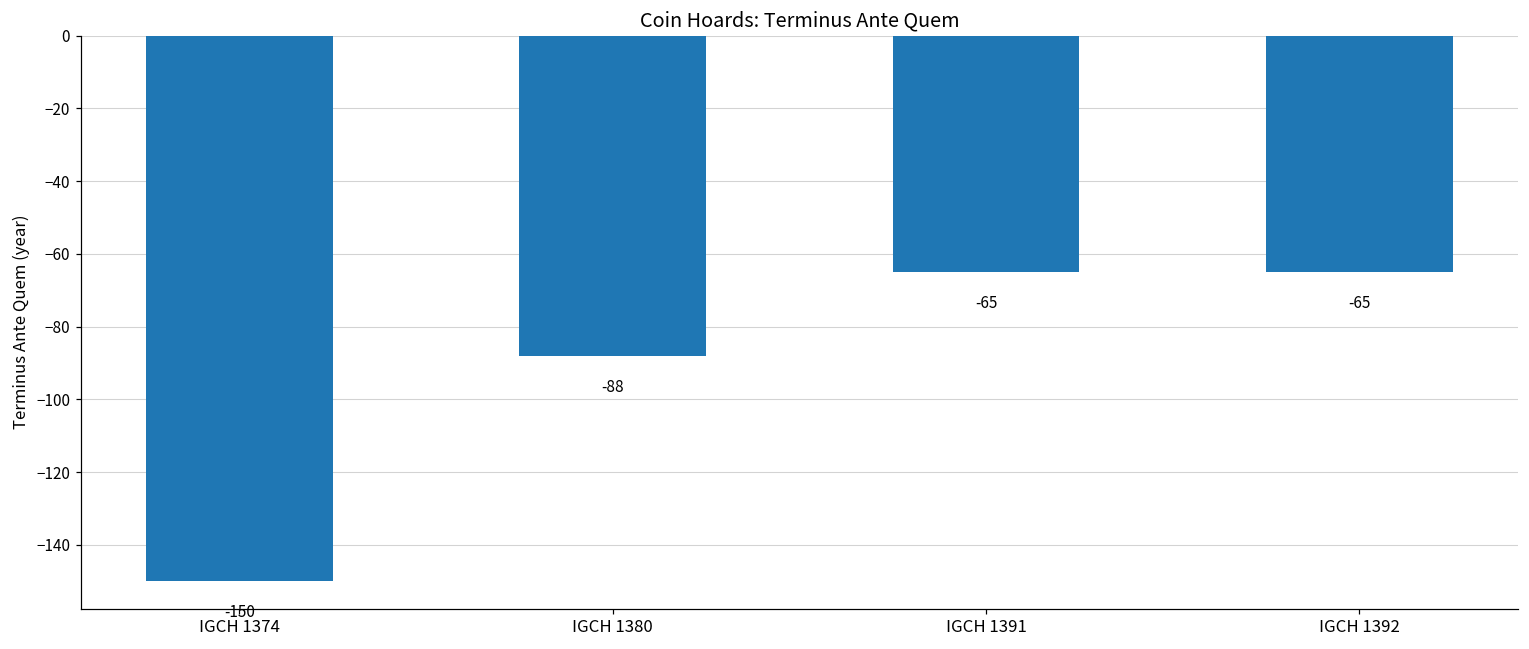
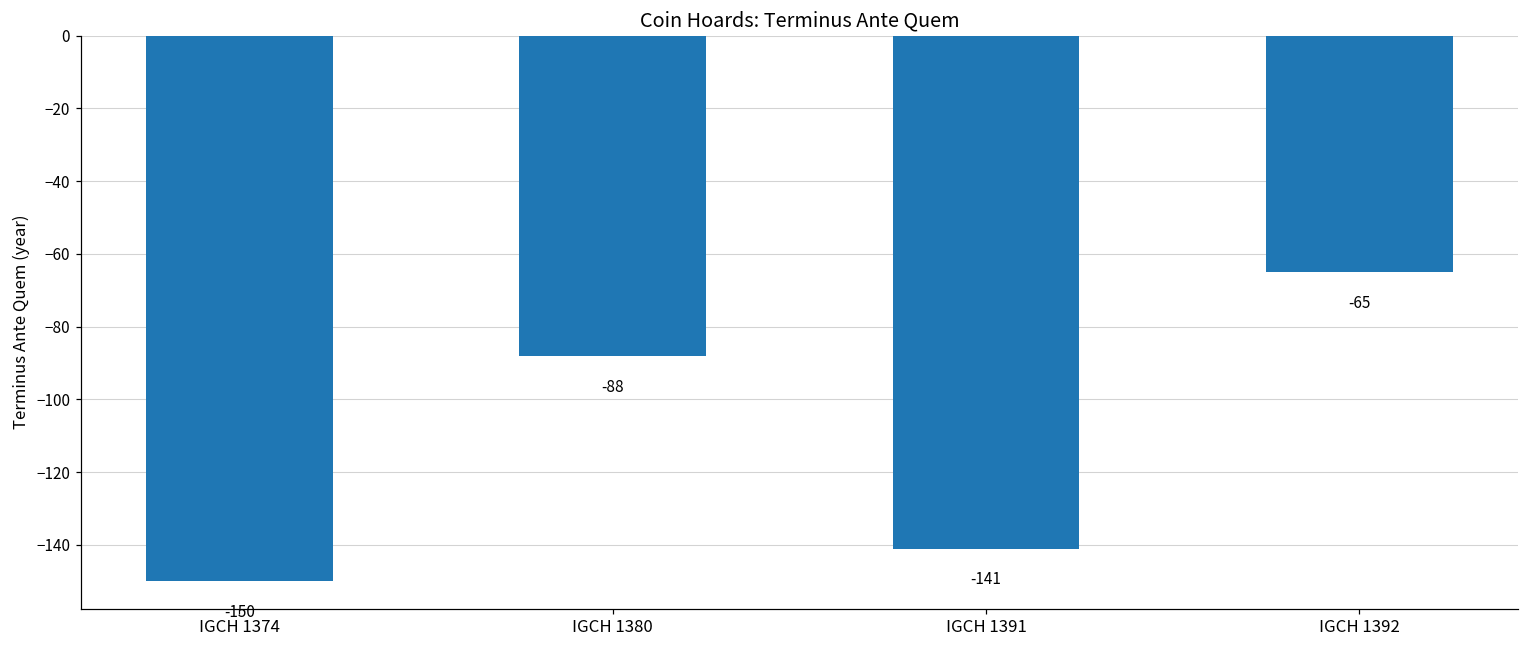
  {
    "IGCH 1374": -150,
    "IGCH 1380": -88,
-   "IGCH 1391": -65,
+   "IGCH 1391": -141,
    "IGCH 1392": -65
  }
